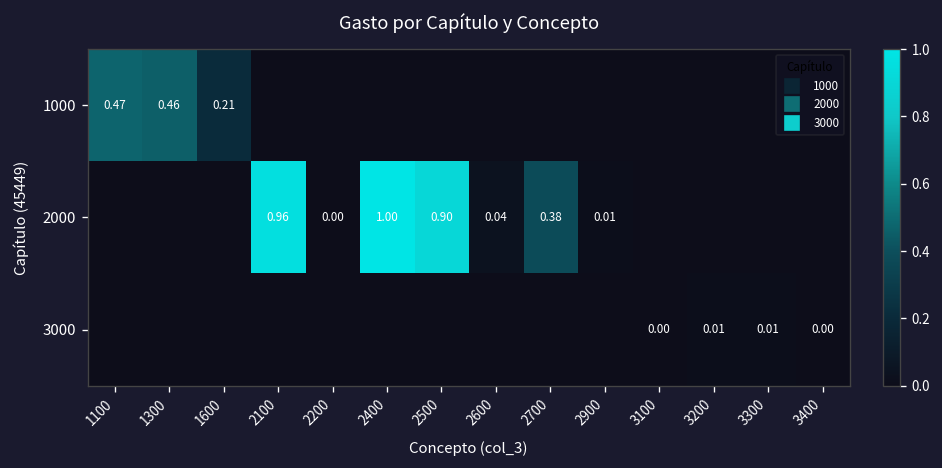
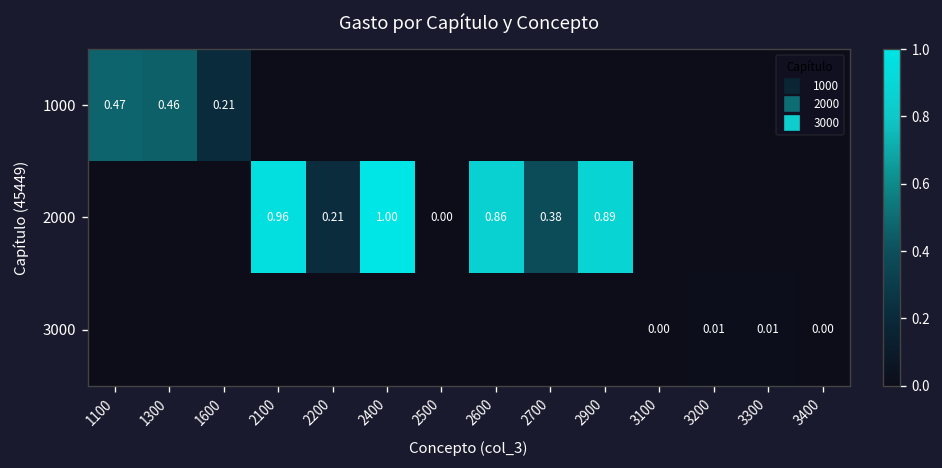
  {
    "1000": {
      "1100": 0.47,
      "1300": 0.46,
      "1600": 0.21
    },
    "2000": {
      "2100": 0.96,
-     "2200": 0.00,
+     "2200": 0.21,
      "2400": 1.00,
-     "2500": 0.90,
-     "2600": 0.04,
+     "2500": 0.00,
+     "2600": 0.86,
      "2700": 0.38,
-     "2900": 0.01
+     "2900": 0.89
    },
    "3000": {
      "3100": 0.00,
      "3200": 0.01,
      "3300": 0.01,
      "3400": 0.00
    }
  }
